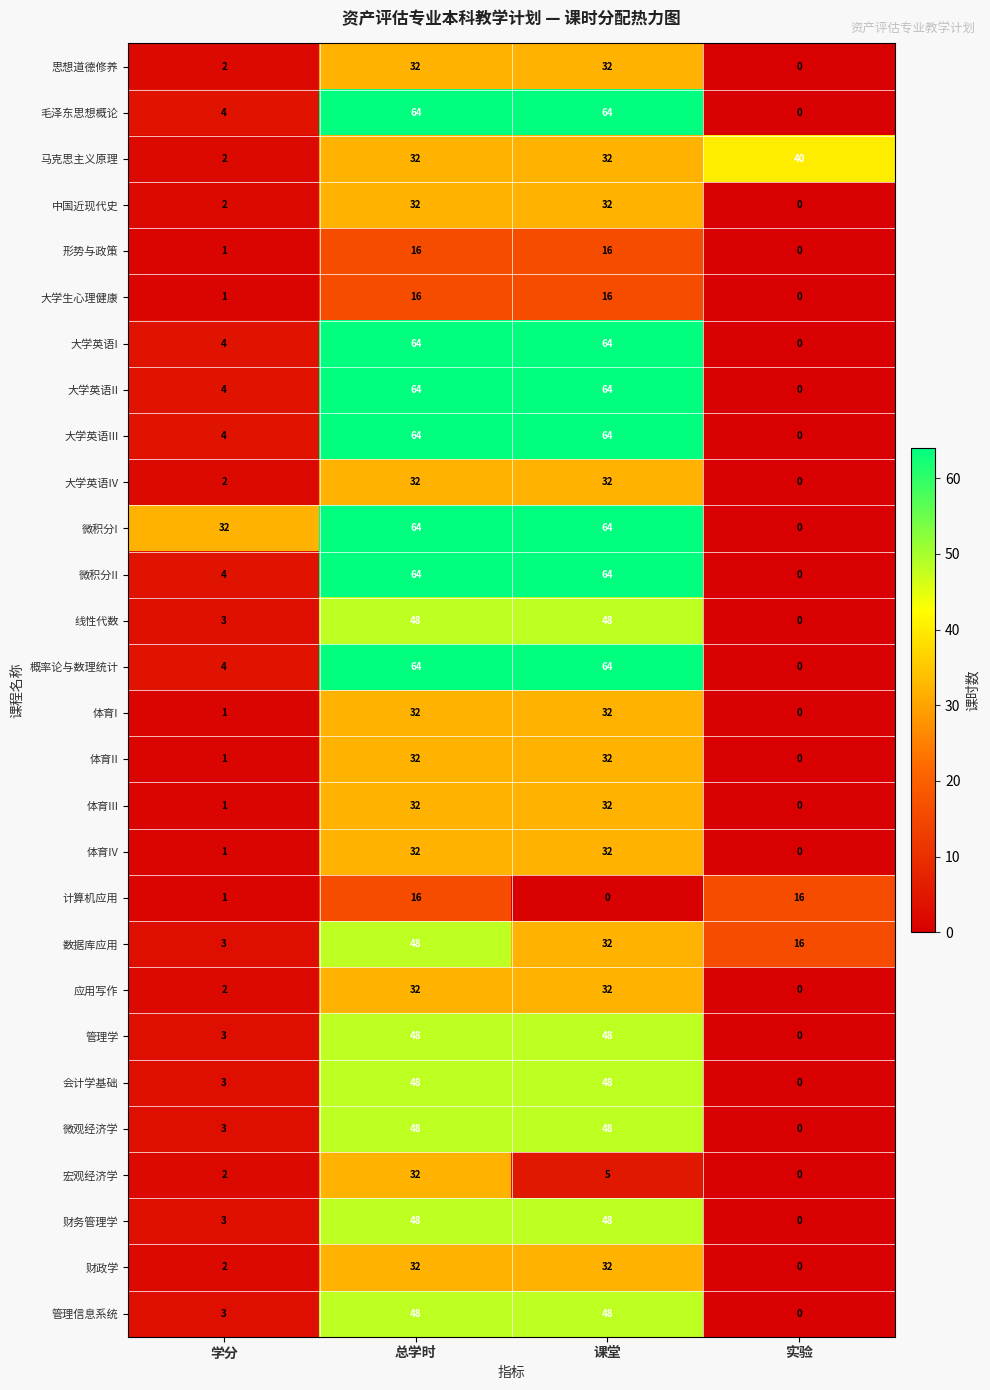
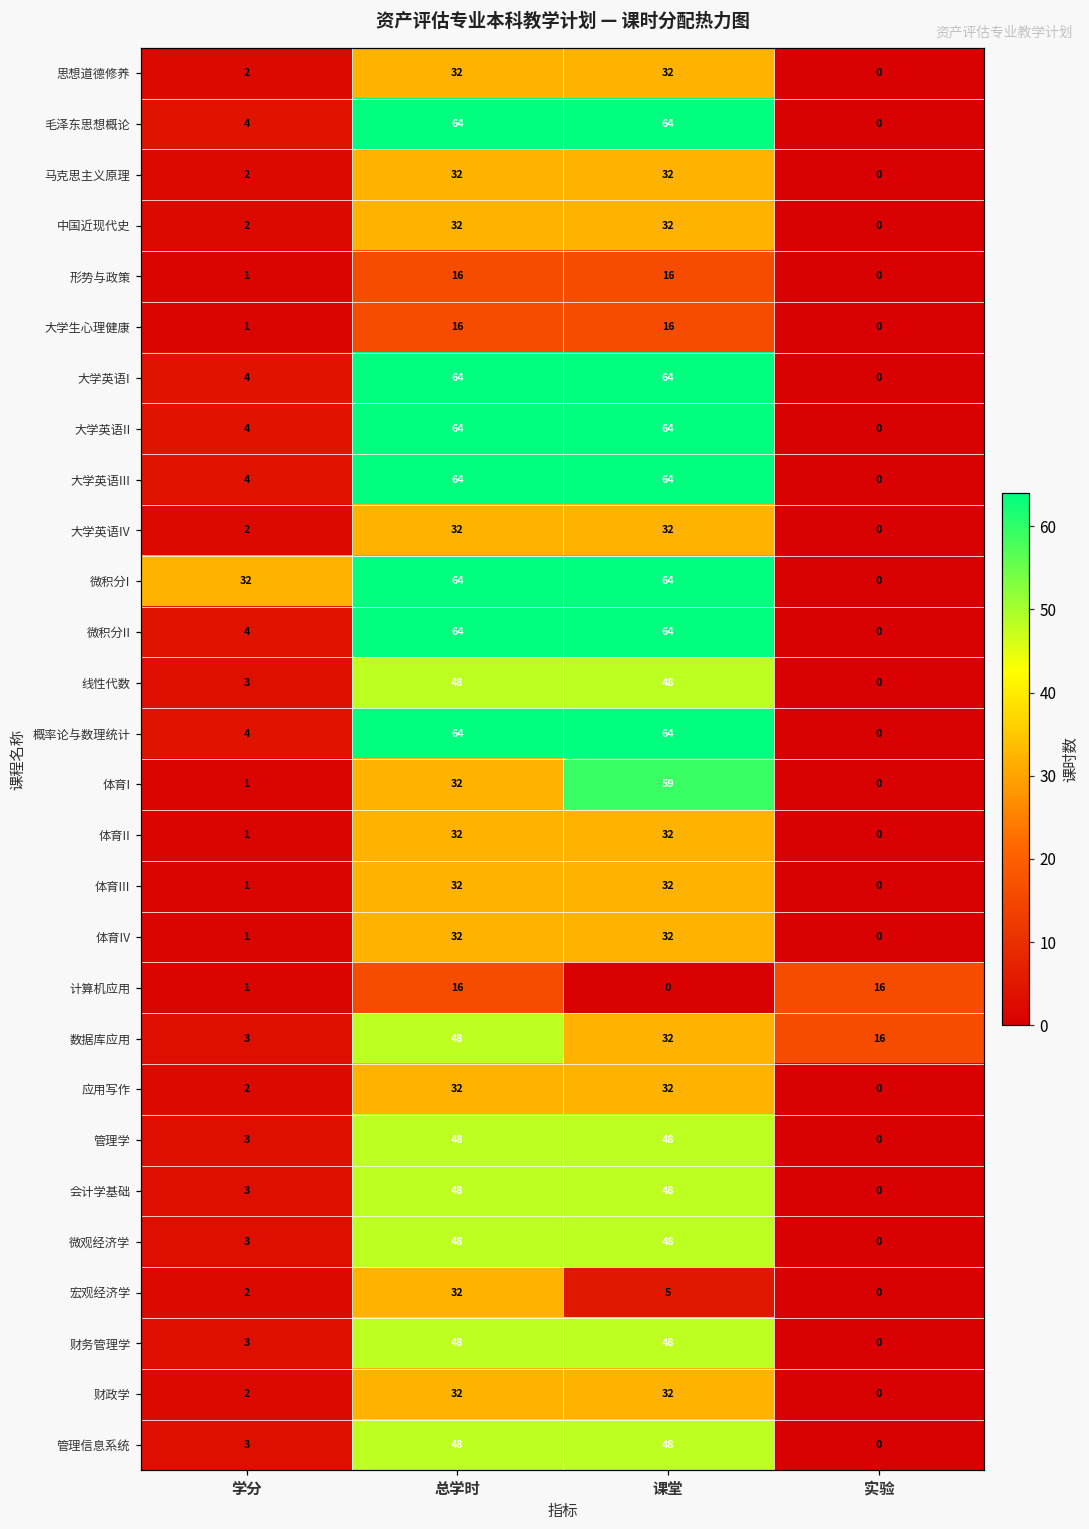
  {
    "思想道德修养": {
      "学分": 2,
      "总学时": 32,
      "课堂": 32,
      "实验": 0
    },
    "毛泽东思想概论": {
      "学分": 4,
      "总学时": 64,
      "课堂": 64,
      "实验": 0
    },
    "马克思主义原理": {
      "学分": 2,
      "总学时": 32,
      "课堂": 32,
-     "实验": 40
+     "实验": 0
    },
    "中国近现代史": {
      "学分": 2,
      "总学时": 32,
      "课堂": 32,
      "实验": 0
    },
    "形势与政策": {
      "学分": 1,
      "总学时": 16,
      "课堂": 16,
      "实验": 0
    },
    "大学生心理健康": {
      "学分": 1,
      "总学时": 16,
      "课堂": 16,
      "实验": 0
    },
    "大学英语I": {
      "学分": 4,
      "总学时": 64,
      "课堂": 64,
      "实验": 0
    },
    "大学英语II": {
      "学分": 4,
      "总学时": 64,
      "课堂": 64,
      "实验": 0
    },
    "大学英语III": {
      "学分": 4,
      "总学时": 64,
      "课堂": 64,
      "实验": 0
    },
    "大学英语IV": {
      "学分": 2,
      "总学时": 32,
      "课堂": 32,
      "实验": 0
    },
    "微积分I": {
      "学分": 32,
      "总学时": 64,
      "课堂": 64,
      "实验": 0
    },
    "微积分II": {
      "学分": 4,
      "总学时": 64,
      "课堂": 64,
      "实验": 0
    },
    "线性代数": {
      "学分": 3,
      "总学时": 48,
      "课堂": 48,
      "实验": 0
    },
    "概率论与数理统计": {
      "学分": 4,
      "总学时": 64,
      "课堂": 64,
      "实验": 0
    },
    "体育I": {
      "学分": 1,
      "总学时": 32,
-     "课堂": 32,
+     "课堂": 59,
      "实验": 0
    },
    "体育II": {
      "学分": 1,
      "总学时": 32,
      "课堂": 32,
      "实验": 0
    },
    "体育III": {
      "学分": 1,
      "总学时": 32,
      "课堂": 32,
      "实验": 0
    },
    "体育IV": {
      "学分": 1,
      "总学时": 32,
      "课堂": 32,
      "实验": 0
    },
    "计算机应用": {
      "学分": 1,
      "总学时": 16,
      "课堂": 0,
      "实验": 16
    },
    "数据库应用": {
      "学分": 3,
      "总学时": 48,
      "课堂": 32,
      "实验": 16
    },
    "应用写作": {
      "学分": 2,
      "总学时": 32,
      "课堂": 32,
      "实验": 0
    },
    "管理学": {
      "学分": 3,
      "总学时": 48,
      "课堂": 48,
      "实验": 0
    },
    "会计学基础": {
      "学分": 3,
      "总学时": 48,
      "课堂": 48,
      "实验": 0
    },
    "微观经济学": {
      "学分": 3,
      "总学时": 48,
      "课堂": 48,
      "实验": 0
    },
    "宏观经济学": {
      "学分": 2,
      "总学时": 32,
      "课堂": 5,
      "实验": 0
    },
    "财务管理学": {
      "学分": 3,
      "总学时": 48,
      "课堂": 48,
      "实验": 0
    },
    "财政学": {
      "学分": 2,
      "总学时": 32,
      "课堂": 32,
      "实验": 0
    },
    "管理信息系统": {
      "学分": 3,
      "总学时": 48,
      "课堂": 48,
      "实验": 0
    }
  }
